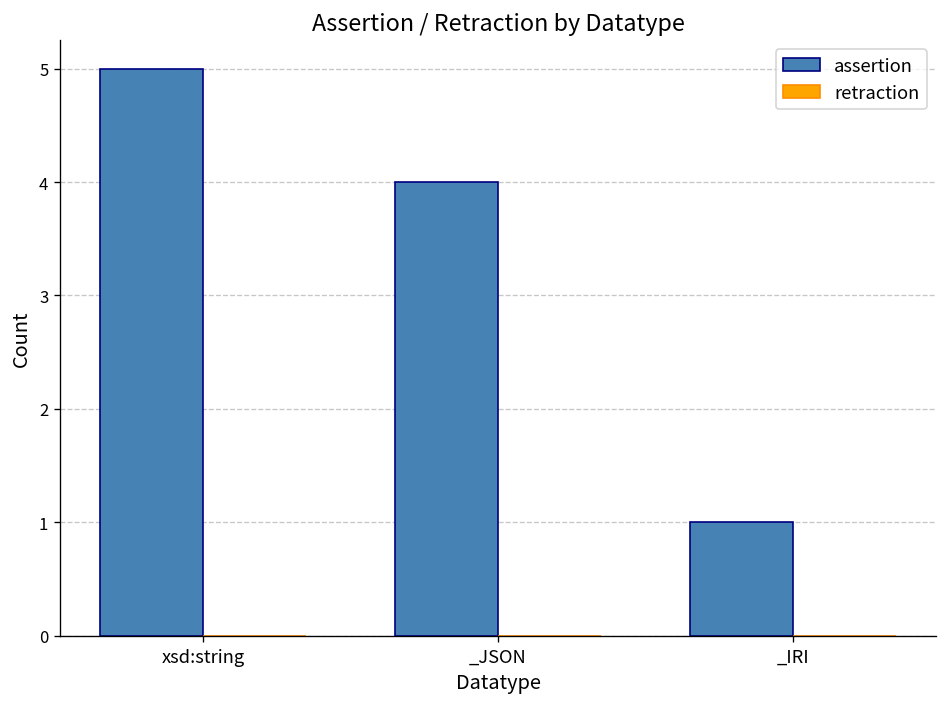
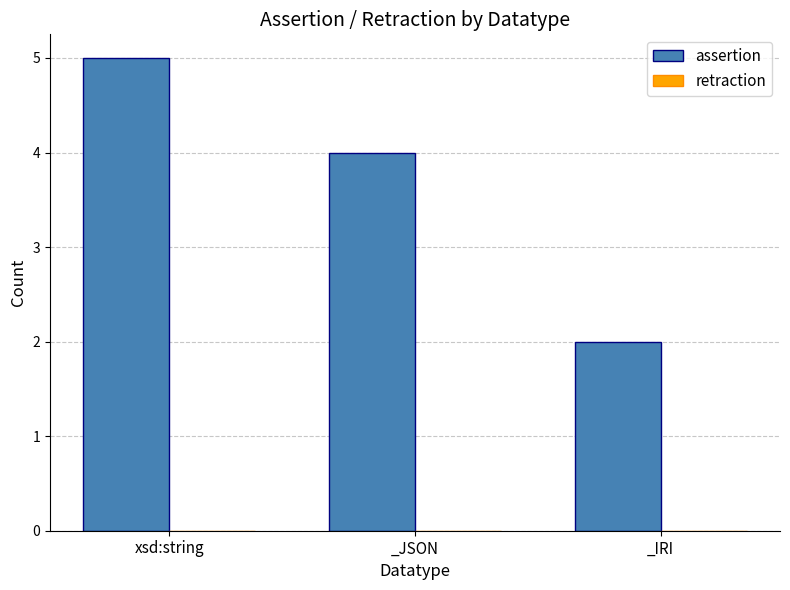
  {
    "assertion": {
      "xsd:string": 5,
      "_JSON": 4,
-     "_IRI": 1
+     "_IRI": 2
    },
    "retraction": {
      "xsd:string": 0,
      "_JSON": 0,
      "_IRI": 0
    }
  }
